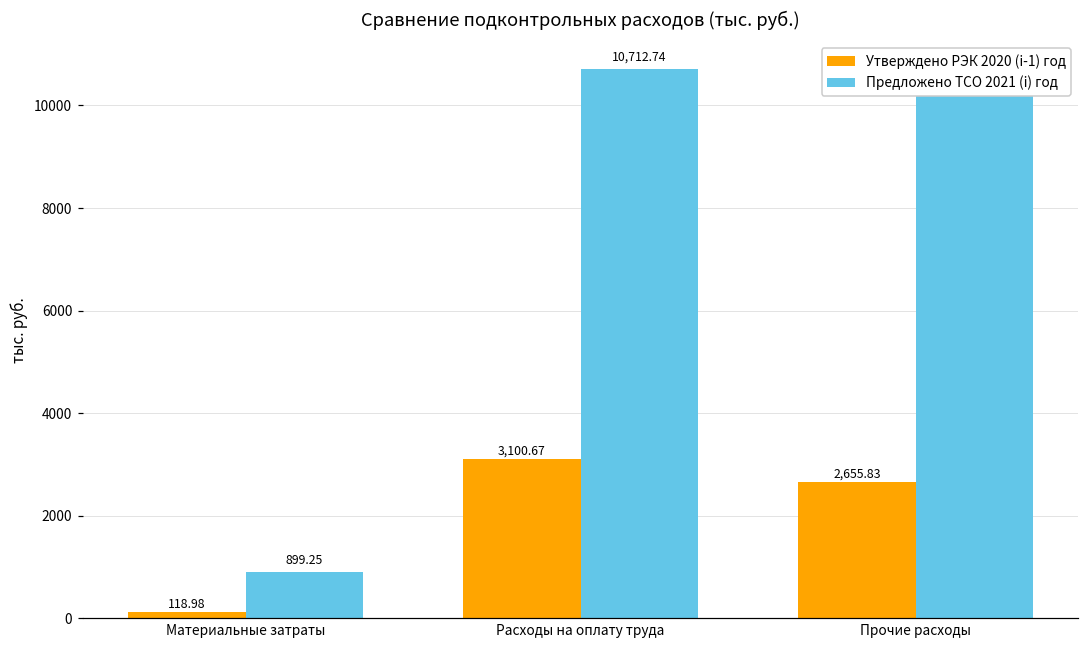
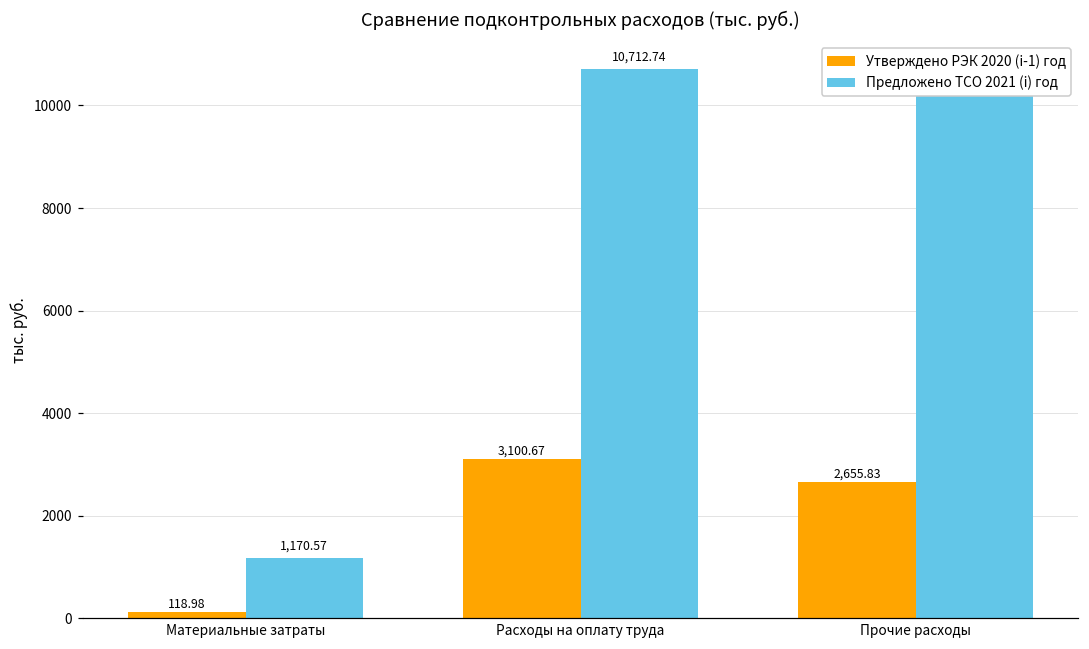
  {
    "Утверждено РЭК 2020 (i-1) год": {
      "Материальные затраты": "118.98",
      "Расходы на оплату труда": "3,100.67",
      "Прочие расходы": "2,655.83"
    },
    "Предложено ТСО 2021 (i) год": {
-     "Материальные затраты": "899.25",
+     "Материальные затраты": "1,170.57",
      "Расходы на оплату труда": "10,712.74"
    }
  }
